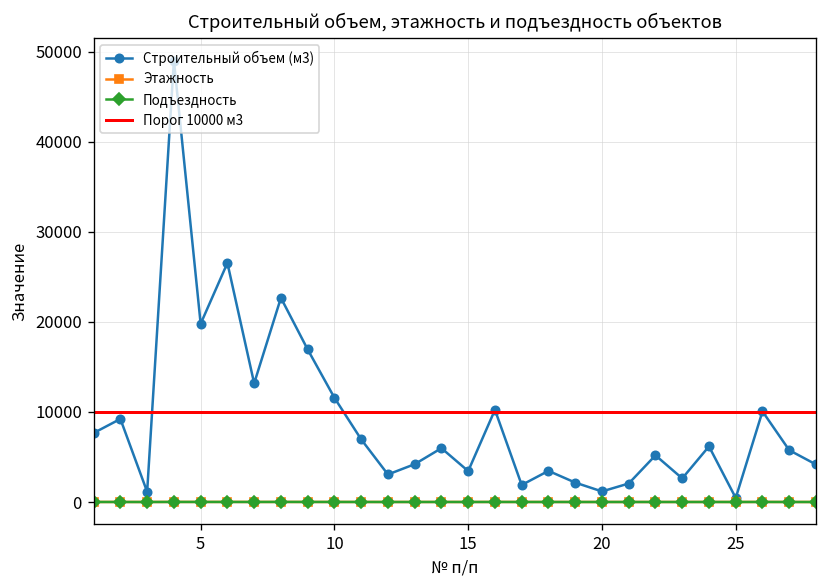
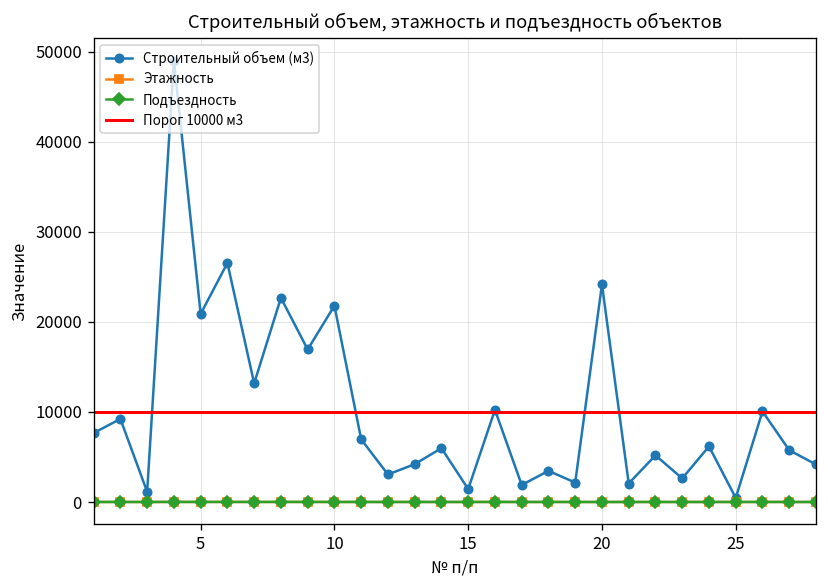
  {
    "Строительный объем (м3)": {
-     "5": 20000,
-     "10": 12000,
-     "15": 3000,
-     "20": 1000,
+     "5": 21000,
+     "10": 22000,
+     "15": 1000,
+     "20": 24000,
      "25": 0
    },
    "Подъездность": {
      "5": 0,
      "10": 0,
      "15": 0,
      "20": 0,
      "25": 0
    }
  }
